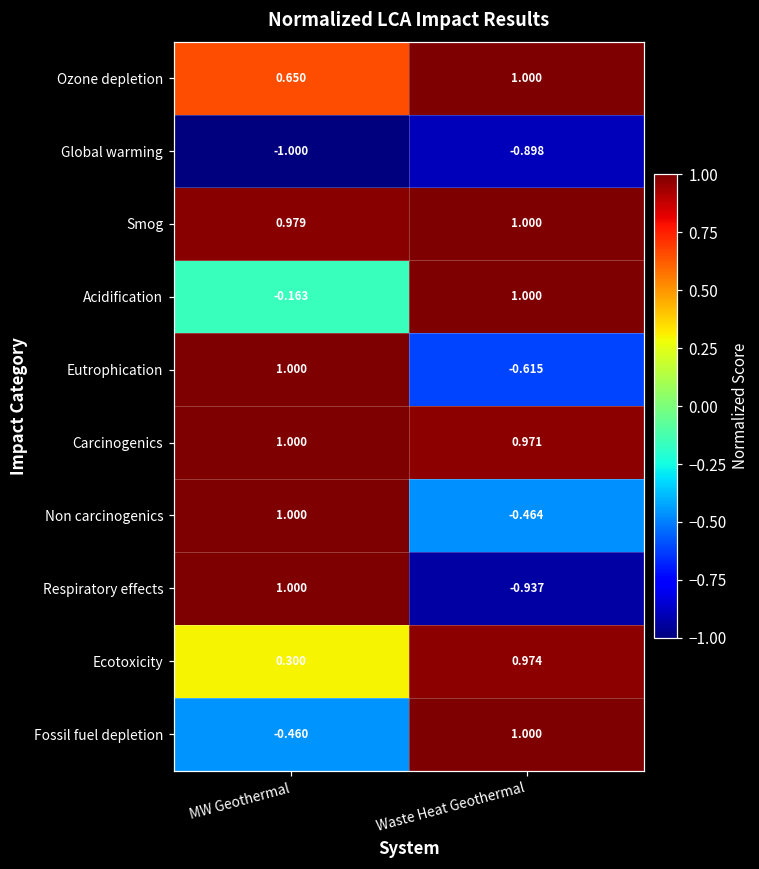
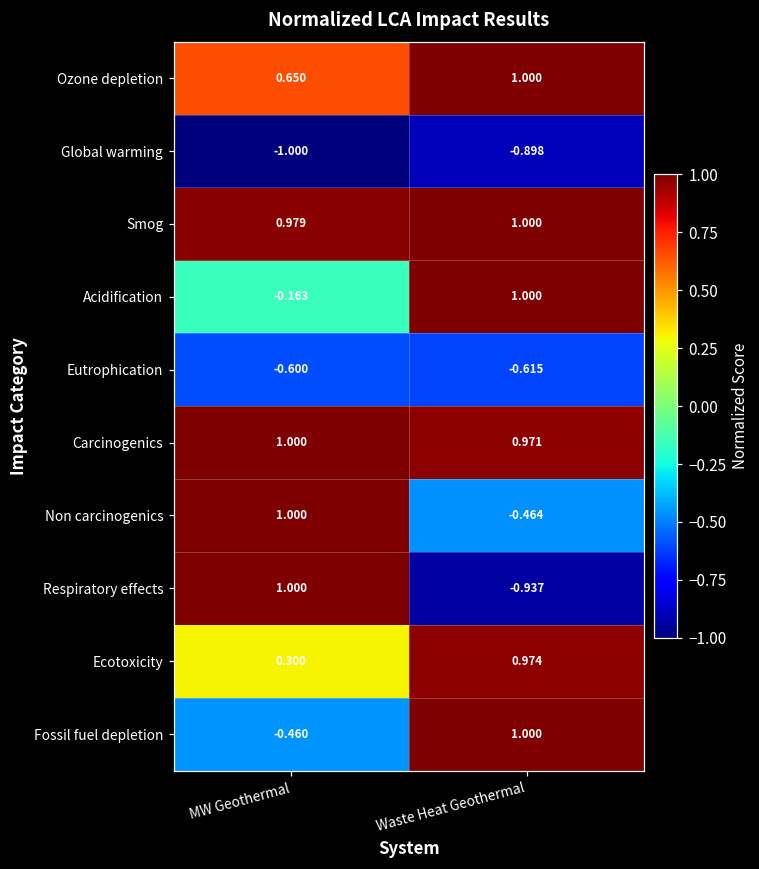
  {
    "Ozone depletion": {
      "MW Geothermal": 0.650,
      "Waste Heat Geothermal": 1.000
    },
    "Global warming": {
      "MW Geothermal": -1.000,
      "Waste Heat Geothermal": -0.898
    },
    "Smog": {
      "MW Geothermal": 0.979,
      "Waste Heat Geothermal": 1.000
    },
    "Acidification": {
      "MW Geothermal": -0.163,
      "Waste Heat Geothermal": 1.000
    },
    "Eutrophication": {
-     "MW Geothermal": 1.000,
+     "MW Geothermal": -0.600,
      "Waste Heat Geothermal": -0.615
    },
    "Carcinogenics": {
      "MW Geothermal": 1.000,
      "Waste Heat Geothermal": 0.971
    },
    "Non carcinogenics": {
      "MW Geothermal": 1.000,
      "Waste Heat Geothermal": -0.464
    },
    "Respiratory effects": {
      "MW Geothermal": 1.000,
      "Waste Heat Geothermal": -0.937
    },
    "Ecotoxicity": {
      "MW Geothermal": 0.300,
      "Waste Heat Geothermal": 0.974
    },
    "Fossil fuel depletion": {
      "MW Geothermal": -0.460,
      "Waste Heat Geothermal": 1.000
    }
  }
